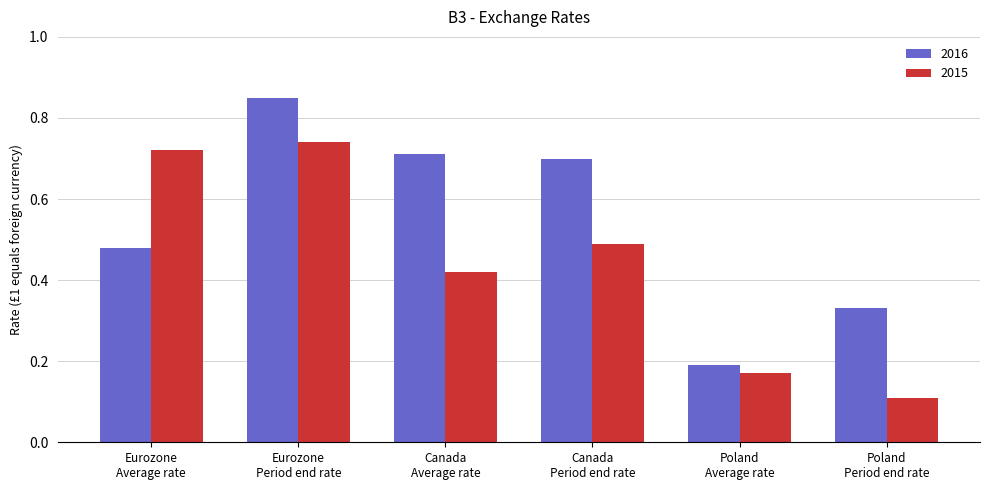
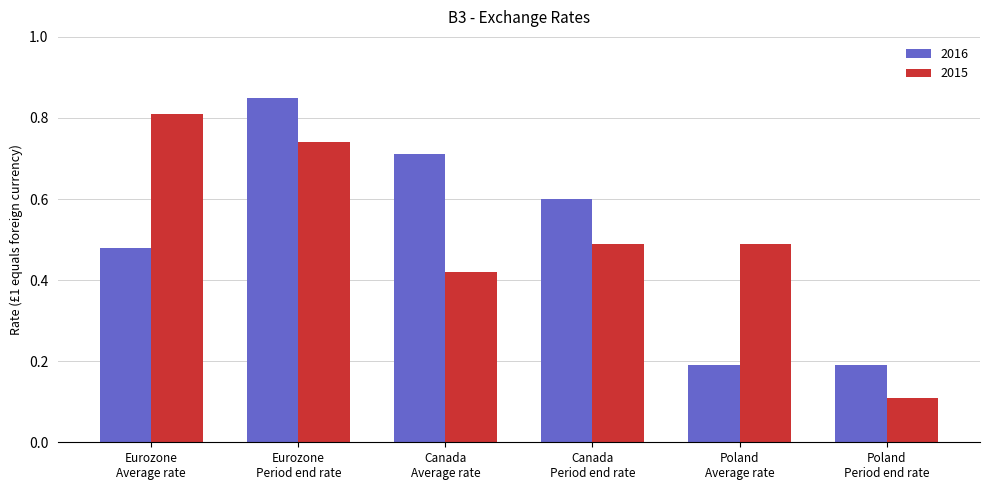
  {
    "2016": {
      "Eurozone Average rate": 0.48,
      "Eurozone Period end rate": 0.85,
      "Canada Average rate": 0.71,
-     "Canada Period end rate": 0.7,
+     "Canada Period end rate": 0.6,
      "Poland Average rate": 0.19,
-     "Poland Period end rate": 0.33
+     "Poland Period end rate": 0.19
    },
    "2015": {
-     "Eurozone Average rate": 0.72,
+     "Eurozone Average rate": 0.81,
      "Eurozone Period end rate": 0.74,
      "Canada Average rate": 0.42,
      "Canada Period end rate": 0.49,
-     "Poland Average rate": 0.17,
+     "Poland Average rate": 0.49,
      "Poland Period end rate": 0.11
    }
  }
